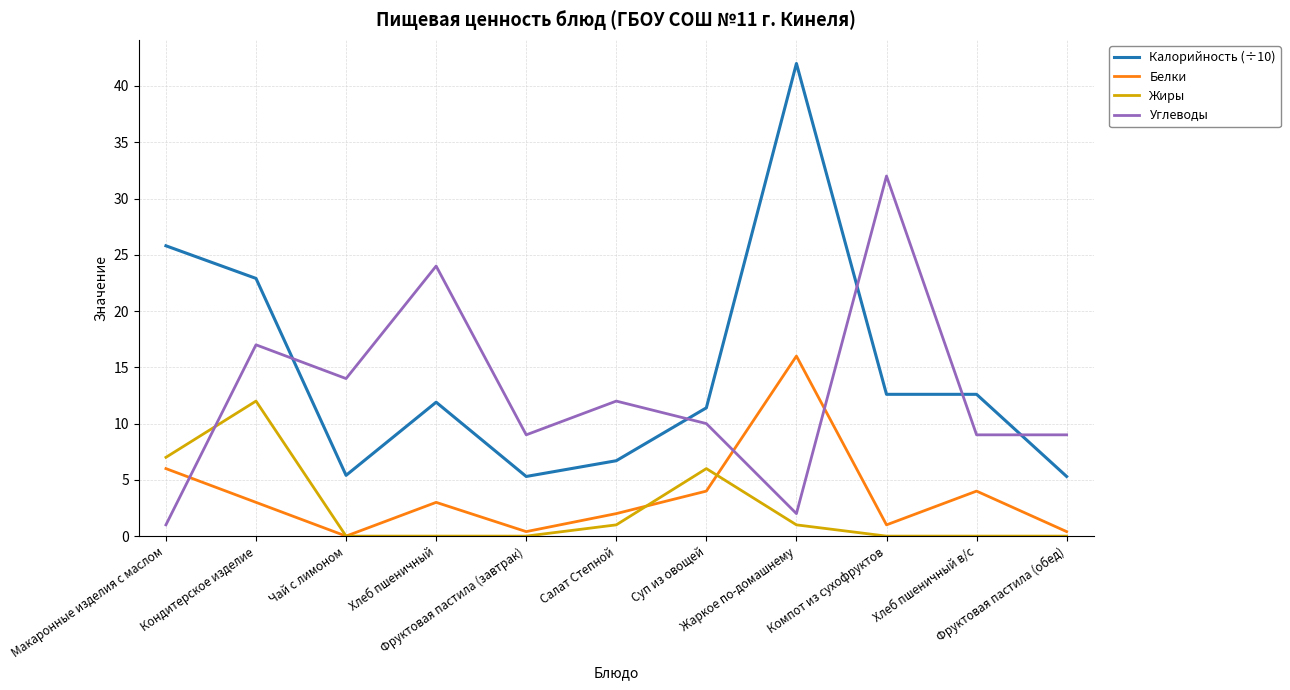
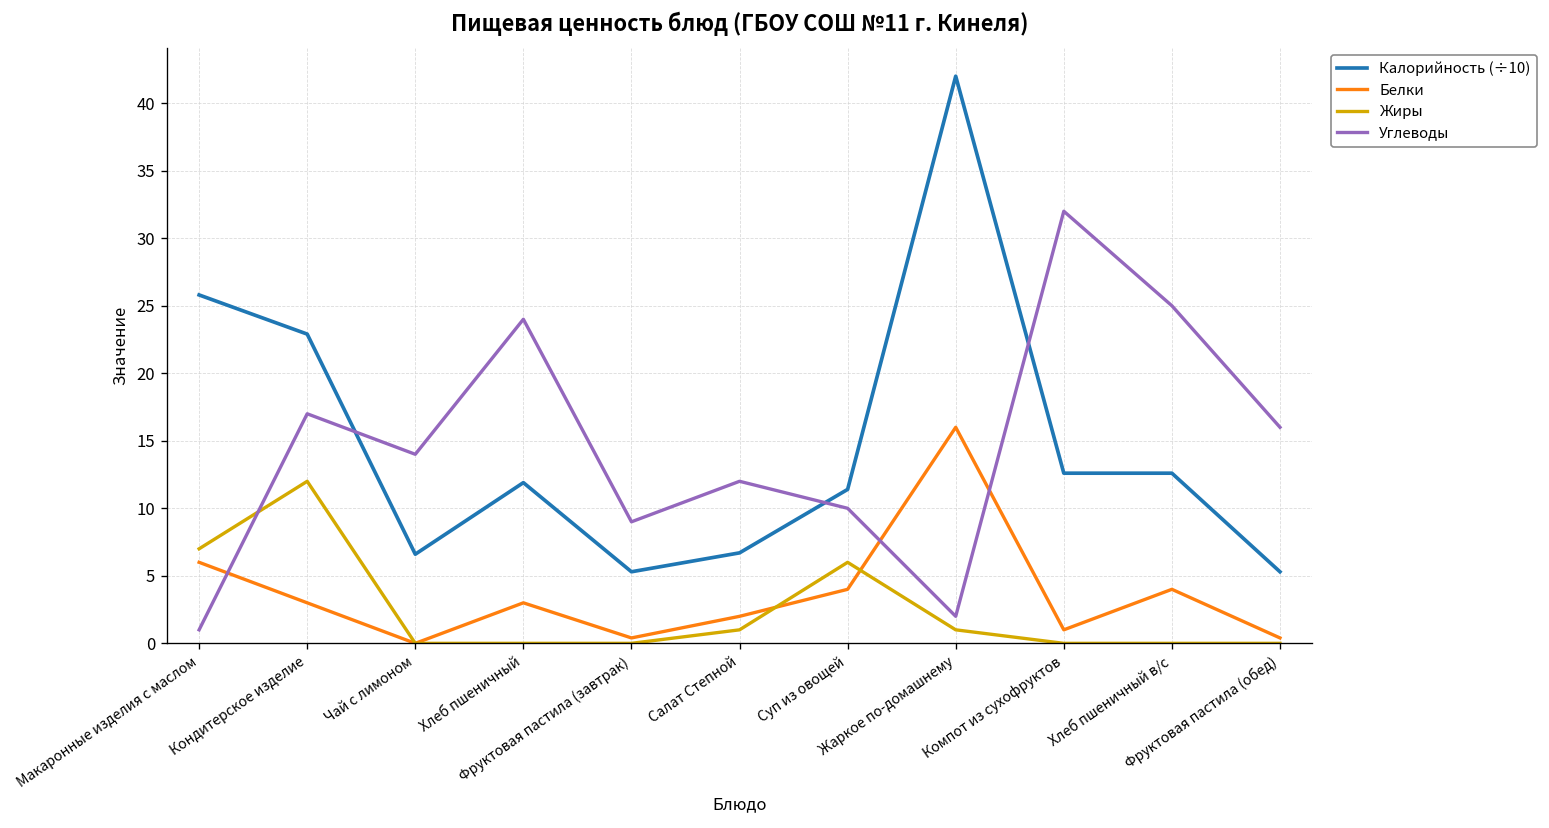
  {
    "Калорийность (÷10)": {
      "Макаронные изделия с маслом": 25.8,
      "Кондитерское изделие": 22.9,
-     "Чай с лимоном": 5.4,
+     "Чай с лимоном": 6.6,
      "Хлеб пшеничный": 11.9,
      "Фруктовая пастила (завтрак)": 5.3,
      "Салат Степной": 6.7,
      "Суп из овощей": 11.4,
      "Жаркое по-домашнему": 42.0,
      "Компот из сухофруктов": 12.6,
      "Хлеб пшеничный в/с": 12.6,
      "Фруктовая пастила (обед)": 5.3
    },
    "Белки": {
      "Макаронные изделия с маслом": 6.0,
      "Кондитерское изделие": 3.0,
      "Хлеб пшеничный": 3.0,
      "Фруктовая пастила (завтрак)": 0.4,
      "Салат Степной": 2.0,
      "Суп из овощей": 4.0,
      "Жаркое по-домашнему": 16.0,
      "Компот из сухофруктов": 1.0,
      "Хлеб пшеничный в/с": 4.0,
      "Фруктовая пастила (обед)": 0.4
    },
    "Жиры": {
      "Макаронные изделия с маслом": 7.0,
      "Кондитерское изделие": 12.0,
      "Хлеб пшеничный": 0.0,
      "Фруктовая пастила (завтрак)": 0.0,
      "Салат Степной": 1.0,
      "Суп из овощей": 6.0,
      "Жаркое по-домашнему": 1.0,
      "Компот из сухофруктов": 0.0,
      "Хлеб пшеничный в/с": 0.0,
      "Фруктовая пастила (обед)": 0.0
    },
    "Углеводы": {
      "Макаронные изделия с маслом": 1,
      "Кондитерское изделие": 17,
      "Чай с лимоном": 14,
      "Хлеб пшеничный": 24,
      "Фруктовая пастила (завтрак)": 9,
      "Салат Степной": 12,
      "Суп из овощей": 10,
      "Жаркое по-домашнему": 2,
      "Компот из сухофруктов": 32,
-     "Хлеб пшеничный в/с": 9,
-     "Фруктовая пастила (обед)": 9
+     "Хлеб пшеничный в/с": 25,
+     "Фруктовая пастила (обед)": 16
    }
  }
